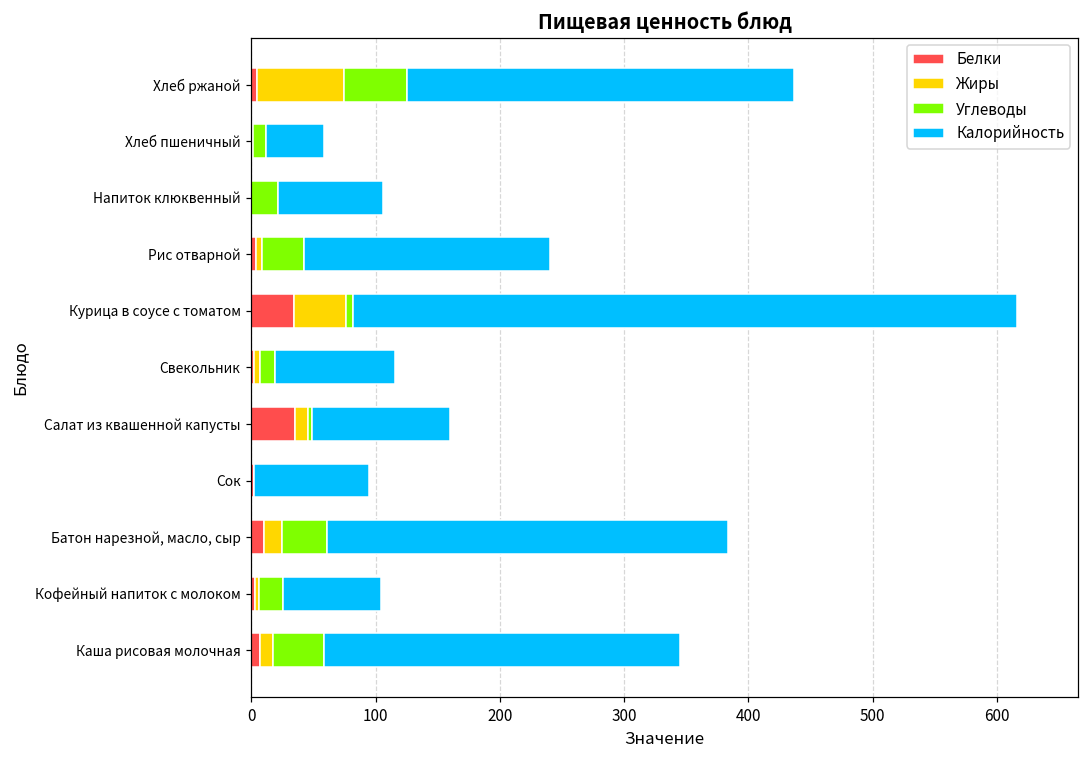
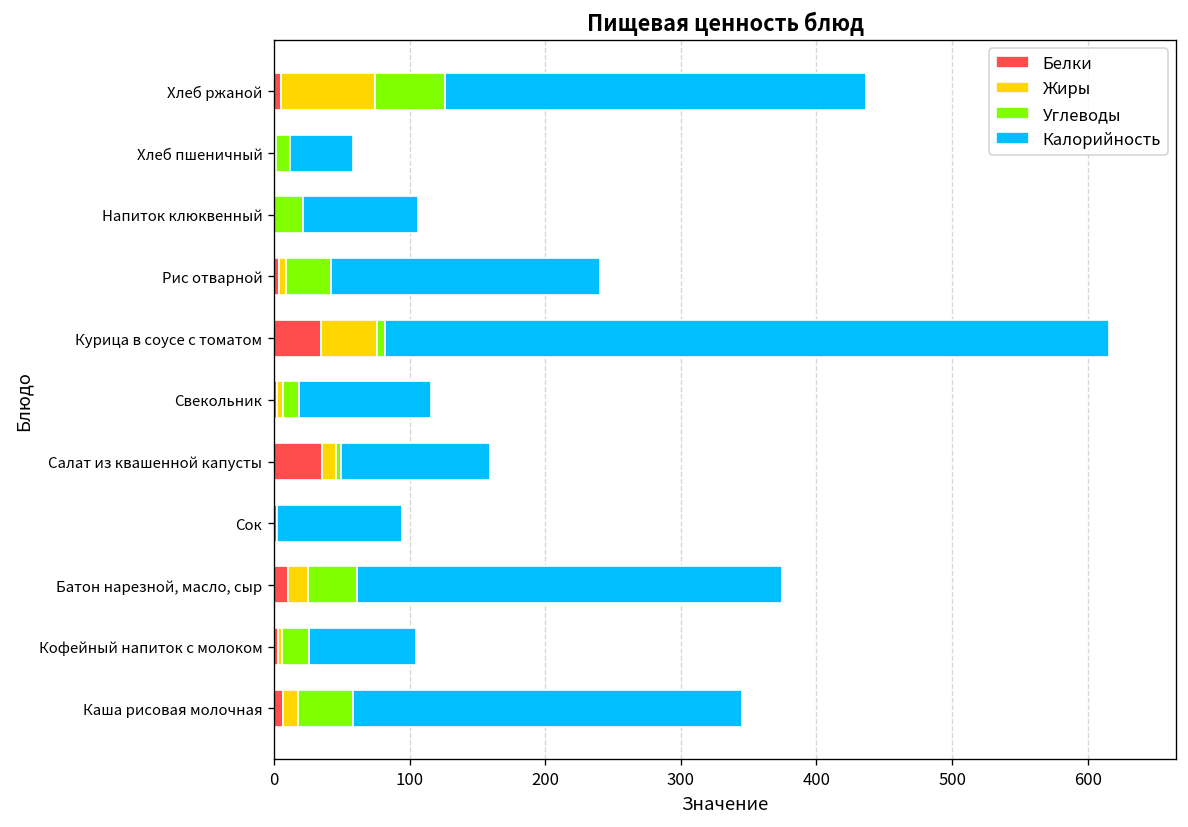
  {
    "Белки": {
      "Хлеб ржаной": 5,
      "Рис отварной": 4,
      "Курица в соусе с томатом": 35,
      "Салат из квашенной капусты": 35,
      "Батон нарезной, масло, сыр": 10,
      "Кофейный напиток с молоком": 3,
      "Каша рисовая молочная": 7
    },
    "Жиры": {
      "Хлеб ржаной": 70,
      "Напиток клюквенный": 0,
      "Рис отварной": 5,
      "Курица в соусе с томатом": 42,
      "Свекольник": 5,
      "Салат из квашенной капусты": 10,
      "Батон нарезной, масло, сыр": 15,
      "Кофейный напиток с молоком": 3,
      "Каша рисовая молочная": 11
    },
    "Углеводы": {
      "Хлеб ржаной": 51,
      "Хлеб пшеничный": 10,
      "Напиток клюквенный": 21,
      "Рис отварной": 33,
      "Курица в соусе с томатом": 5,
      "Свекольник": 12,
      "Салат из квашенной капусты": 4,
      "Батон нарезной, масло, сыр": 36,
      "Кофейный напиток с молоком": 20,
      "Каша рисовая молочная": 41
    },
    "Калорийность": {
      "Хлеб ржаной": 311,
      "Хлеб пшеничный": 47,
      "Напиток клюквенный": 85,
      "Рис отварной": 198,
      "Курица в соусе с томатом": 534,
      "Свекольник": 97,
      "Салат из квашенной капусты": 111,
      "Сок": 92,
-     "Батон нарезной, масло, сыр": 322,
+     "Батон нарезной, масло, сыр": 313,
      "Кофейный напиток с молоком": 79,
      "Каша рисовая молочная": 287
    }
  }
